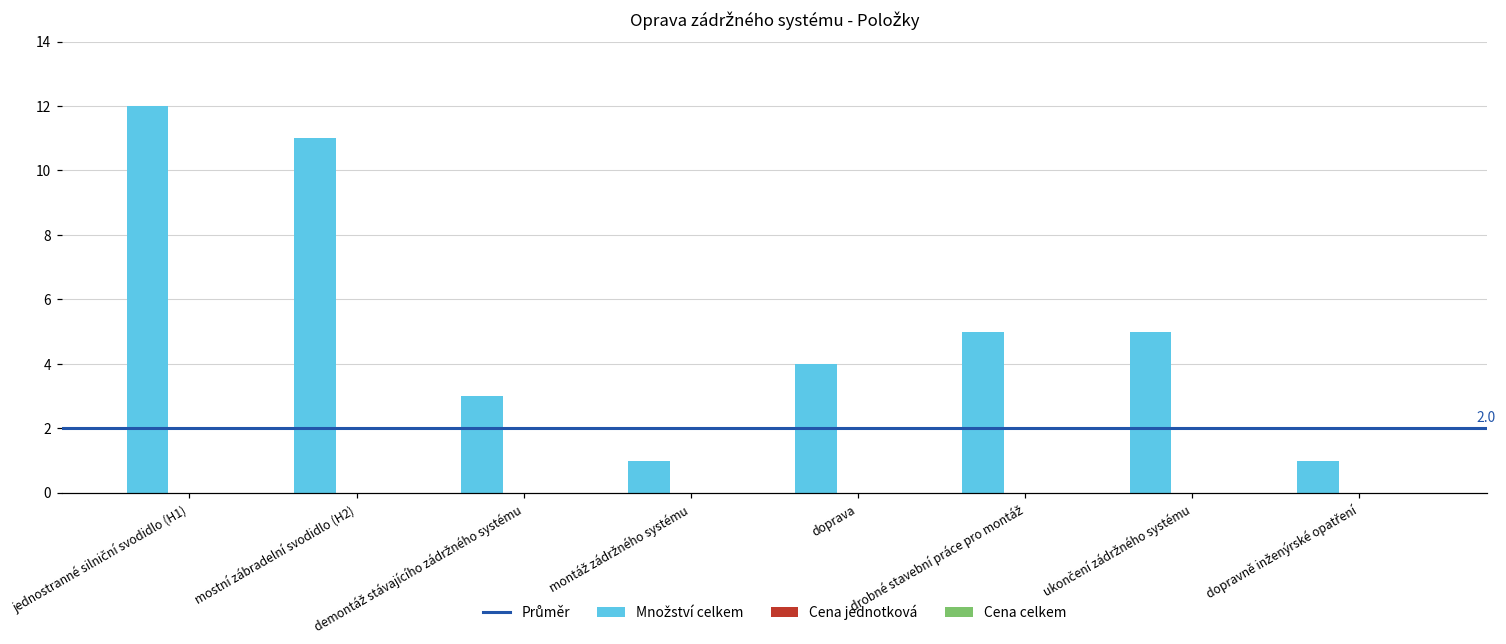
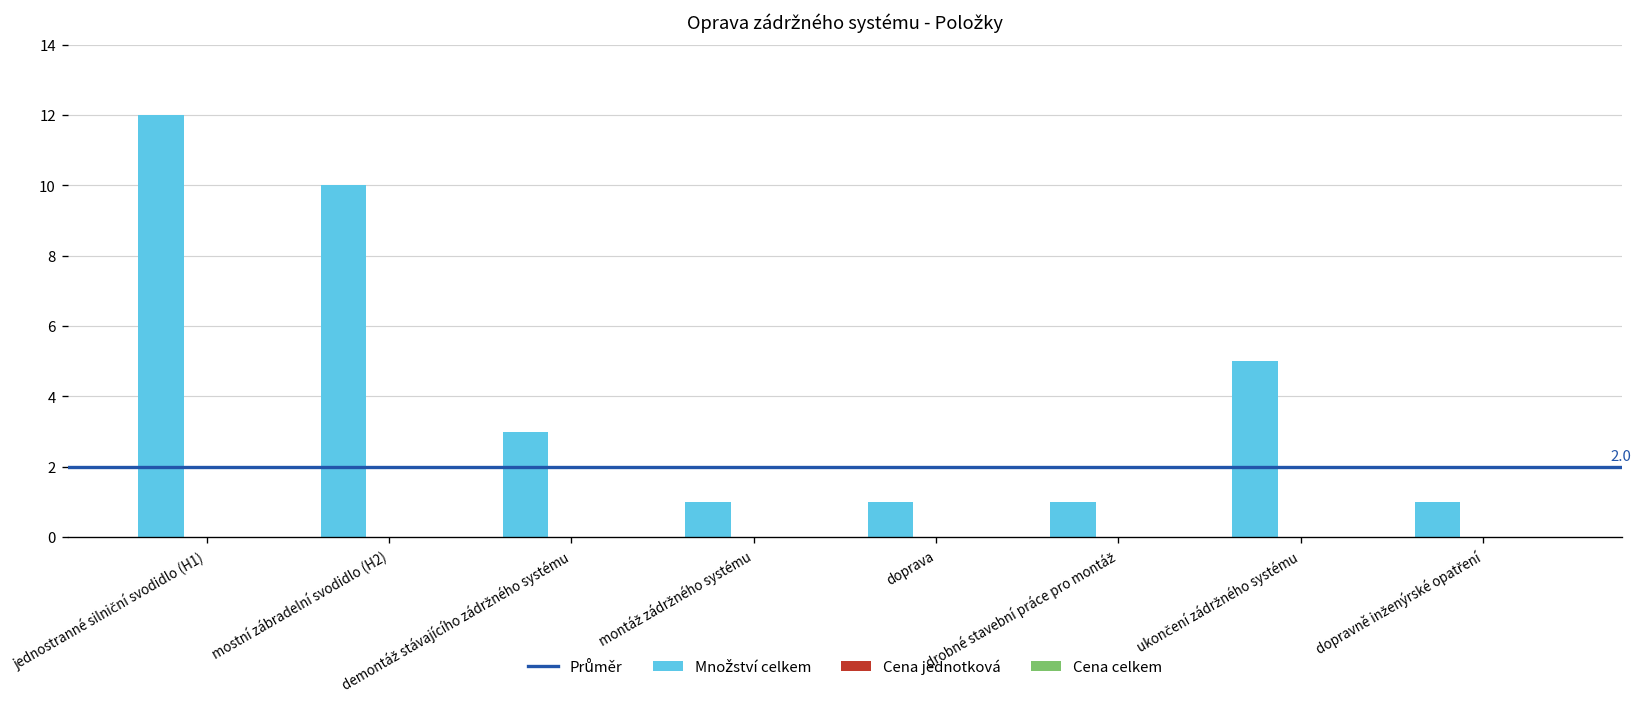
  {
    "Množství celkem": {
      "jednostranné silniční svodidlo (H1)": 12,
-     "mostní zábradelní svodidlo (H2)": 11,
+     "mostní zábradelní svodidlo (H2)": 10,
      "demontáž stávajícího zádržného systému": 3,
      "montáž zádržného systému": 1,
-     "doprava": 4,
-     "drobné stavební práce pro montáž": 5,
+     "doprava": 1,
+     "drobné stavební práce pro montáž": 1,
      "ukončení zádržného systému": 5,
      "dopravně inženýrské opatření": 1
    },
    "Cena jednotková": {
      "jednostranné silniční svodidlo (H1)": 0,
      "mostní zábradelní svodidlo (H2)": 0,
      "demontáž stávajícího zádržného systému": 0,
      "montáž zádržného systému": 0,
      "doprava": 0,
      "drobné stavební práce pro montáž": 0,
      "ukončení zádržného systému": 0,
      "dopravně inženýrské opatření": 0
    },
    "Cena celkem": {
      "jednostranné silniční svodidlo (H1)": 0,
      "mostní zábradelní svodidlo (H2)": 0,
      "demontáž stávajícího zádržného systému": 0,
      "montáž zádržného systému": 0,
      "doprava": 0,
      "drobné stavební práce pro montáž": 0,
      "ukončení zádržného systému": 0,
      "dopravně inženýrské opatření": 0
    }
  }
